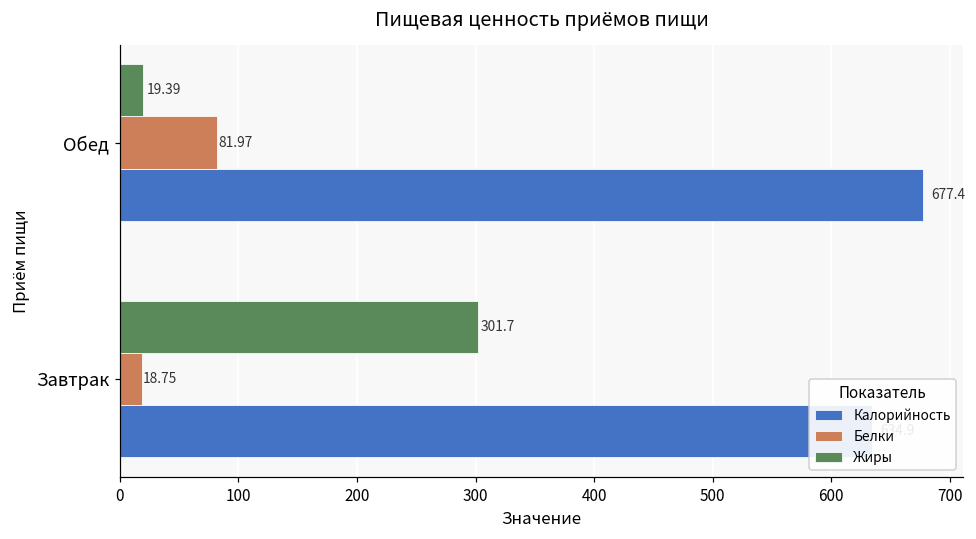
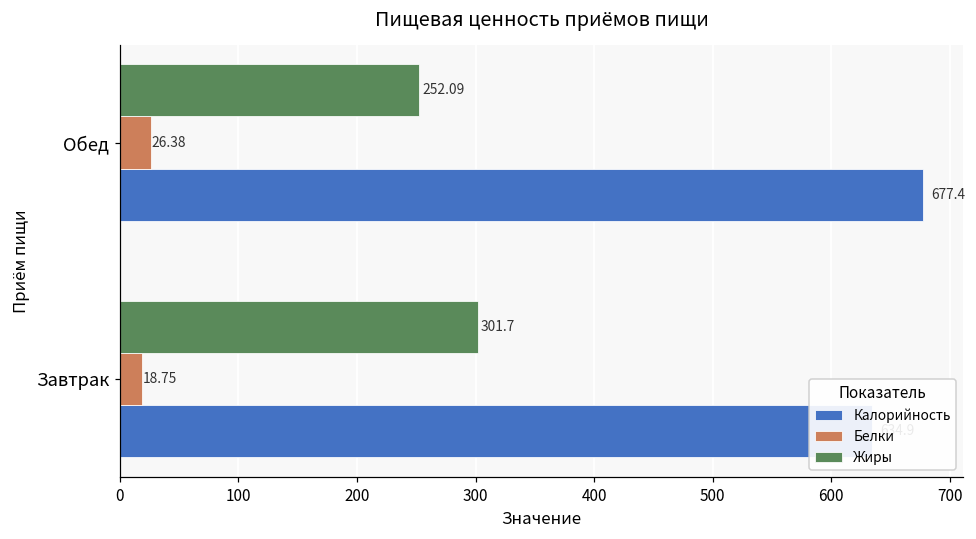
  {
    "Калорийность": {
      "Обед": 677.4
    },
    "Белки": {
-     "Обед": 81.97,
+     "Обед": 26.38,
      "Завтрак": 18.75
    },
    "Жиры": {
-     "Обед": 19.39,
+     "Обед": 252.09,
      "Завтрак": 301.7
    }
  }
